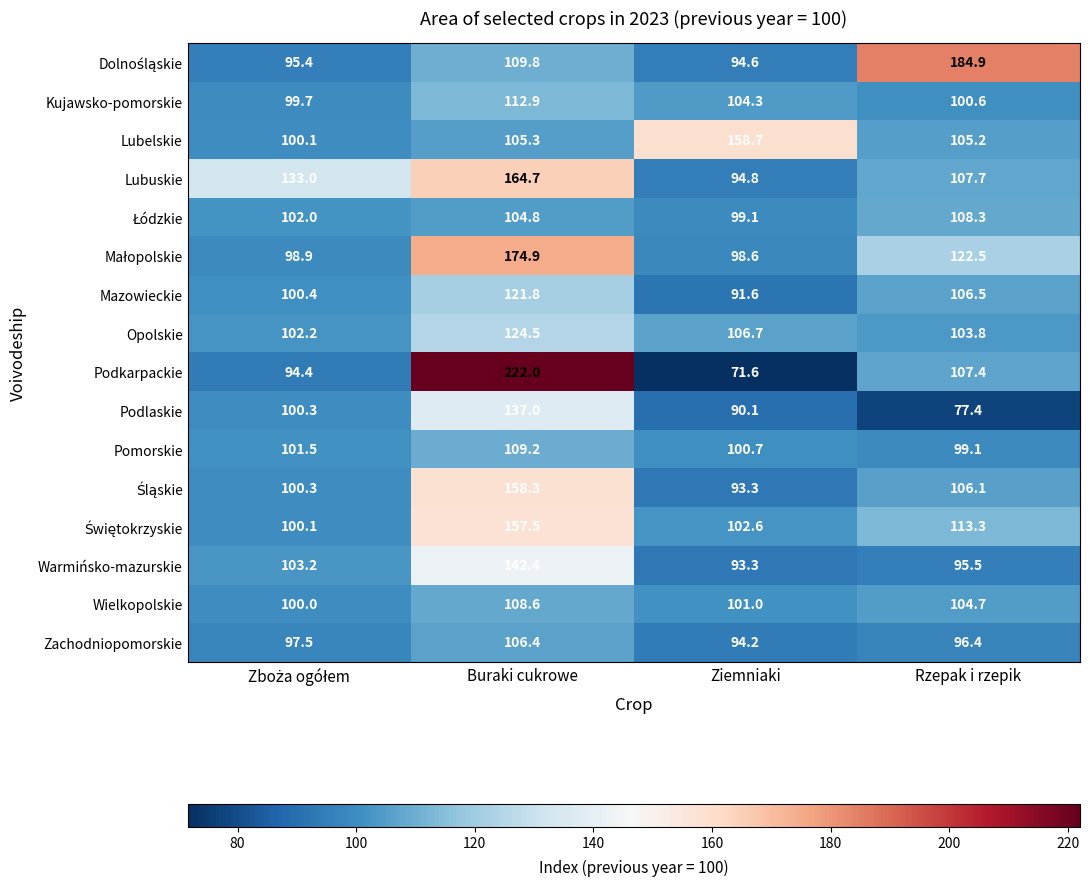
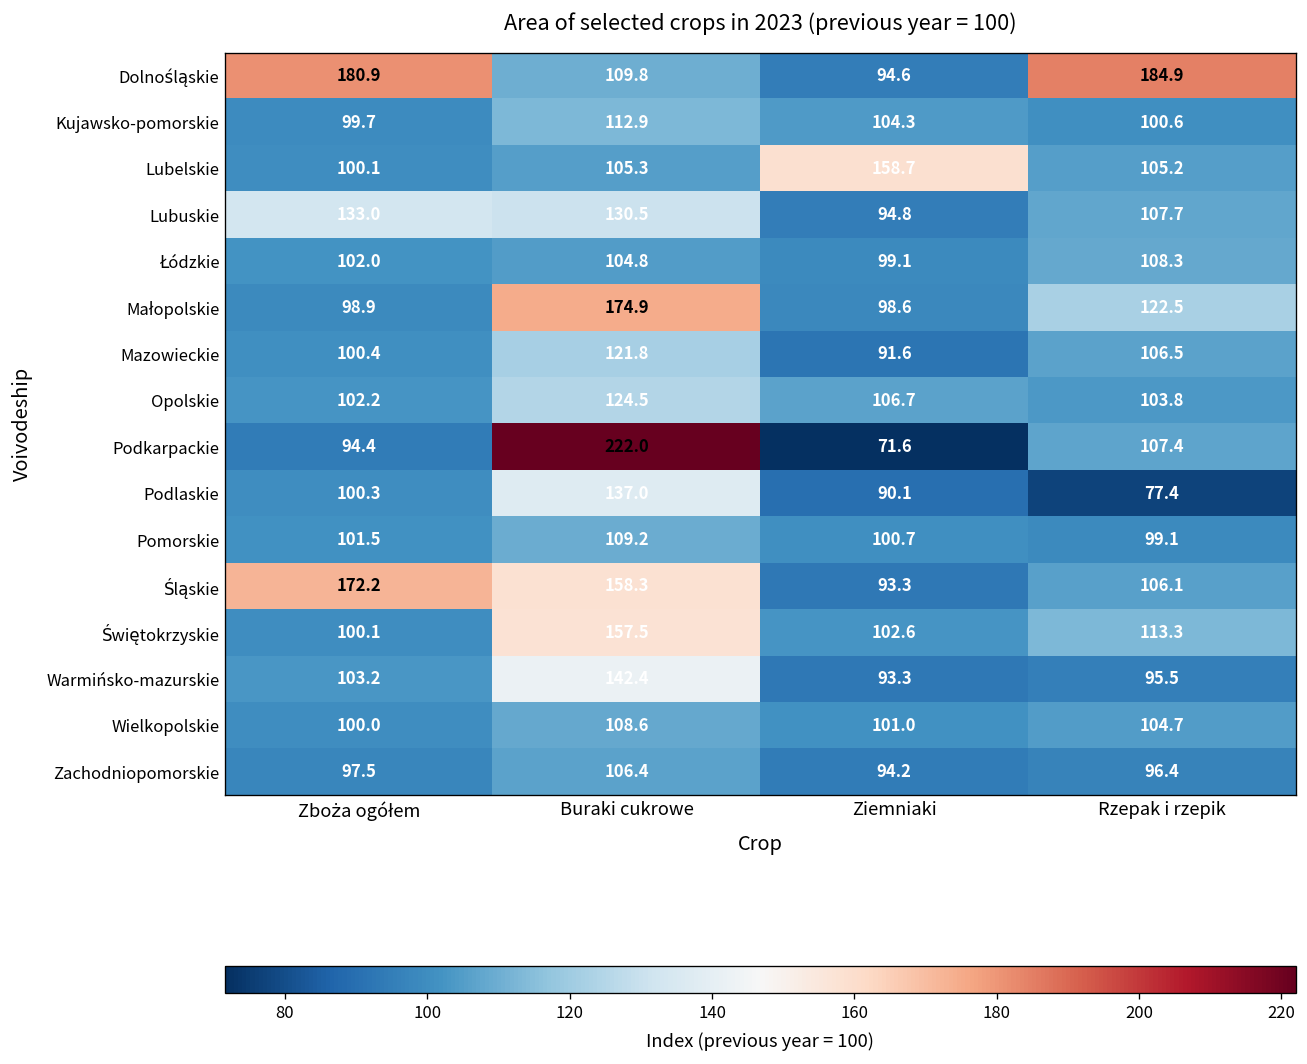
  {
    "Dolnośląskie": {
-     "Zboża ogółem": 95.4,
+     "Zboża ogółem": 180.9,
      "Buraki cukrowe": 109.8,
      "Ziemniaki": 94.6,
      "Rzepak i rzepik": 184.9
    },
    "Kujawsko-pomorskie": {
      "Zboża ogółem": 99.7,
      "Buraki cukrowe": 112.9,
      "Ziemniaki": 104.3,
      "Rzepak i rzepik": 100.6
    },
    "Lubelskie": {
      "Zboża ogółem": 100.1,
      "Buraki cukrowe": 105.3,
      "Rzepak i rzepik": 105.2
    },
    "Lubuskie": {
-     "Buraki cukrowe": 164.7,
+     "Buraki cukrowe": 130.5,
      "Ziemniaki": 94.8,
      "Rzepak i rzepik": 107.7
    },
    "Łódzkie": {
      "Zboża ogółem": 102.0,
      "Buraki cukrowe": 104.8,
      "Ziemniaki": 99.1,
      "Rzepak i rzepik": 108.3
    },
    "Małopolskie": {
      "Zboża ogółem": 98.9,
      "Buraki cukrowe": 174.9,
      "Ziemniaki": 98.6,
      "Rzepak i rzepik": 122.5
    },
    "Mazowieckie": {
      "Zboża ogółem": 100.4,
      "Buraki cukrowe": 121.8,
      "Ziemniaki": 91.6,
      "Rzepak i rzepik": 106.5
    },
    "Opolskie": {
      "Zboża ogółem": 102.2,
      "Buraki cukrowe": 124.5,
      "Ziemniaki": 106.7,
      "Rzepak i rzepik": 103.8
    },
    "Podkarpackie": {
      "Zboża ogółem": 94.4,
      "Buraki cukrowe": 222.0,
      "Ziemniaki": 71.6,
      "Rzepak i rzepik": 107.4
    },
    "Podlaskie": {
      "Zboża ogółem": 100.3,
      "Ziemniaki": 90.1,
      "Rzepak i rzepik": 77.4
    },
    "Pomorskie": {
      "Zboża ogółem": 101.5,
      "Buraki cukrowe": 109.2,
      "Ziemniaki": 100.7,
      "Rzepak i rzepik": 99.1
    },
    "Śląskie": {
-     "Zboża ogółem": 100.3,
+     "Zboża ogółem": 172.2,
      "Ziemniaki": 93.3,
      "Rzepak i rzepik": 106.1
    },
    "Świętokrzyskie": {
      "Zboża ogółem": 100.1,
      "Ziemniaki": 102.6,
      "Rzepak i rzepik": 113.3
    },
    "Warmińsko-mazurskie": {
      "Zboża ogółem": 103.2,
      "Ziemniaki": 93.3,
      "Rzepak i rzepik": 95.5
    },
    "Wielkopolskie": {
      "Zboża ogółem": 100.0,
      "Buraki cukrowe": 108.6,
      "Ziemniaki": 101.0,
      "Rzepak i rzepik": 104.7
    },
    "Zachodniopomorskie": {
      "Zboża ogółem": 97.5,
      "Buraki cukrowe": 106.4,
      "Ziemniaki": 94.2,
      "Rzepak i rzepik": 96.4
    }
  }
